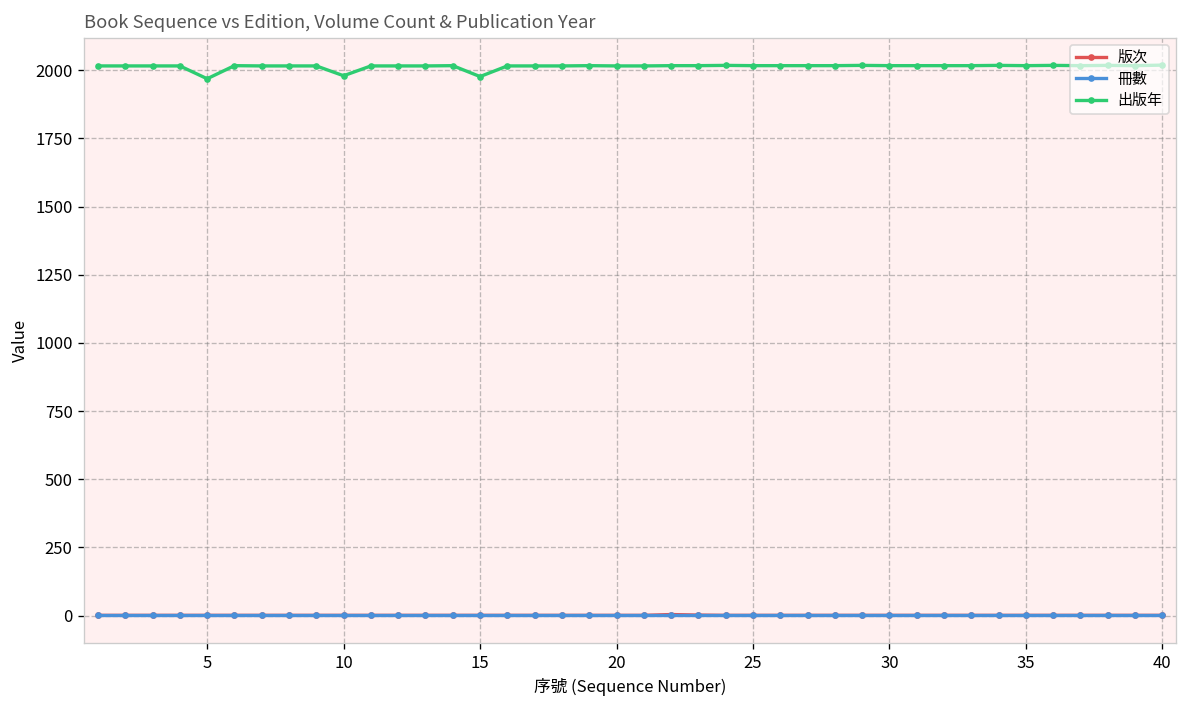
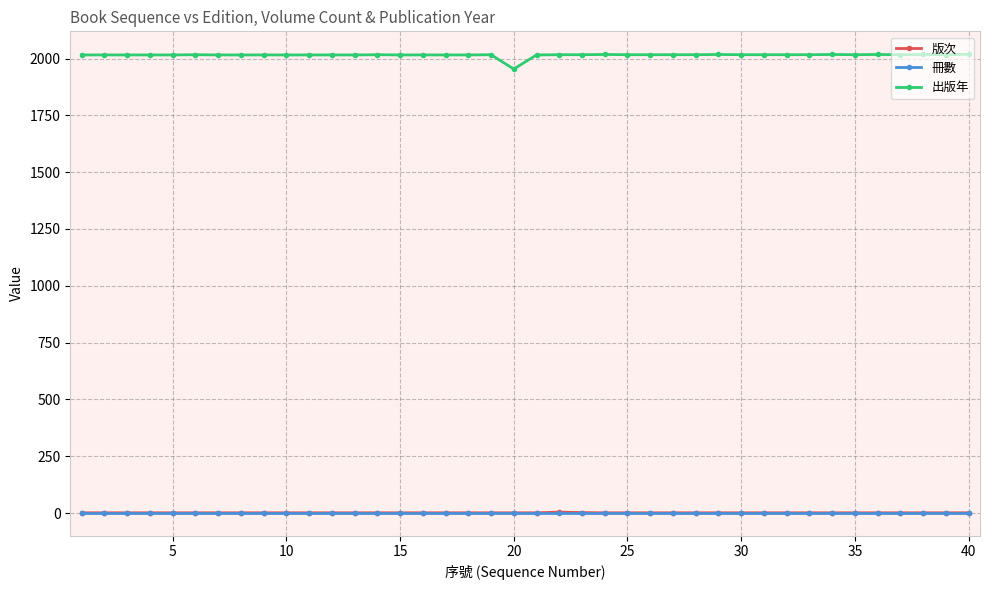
  {
    "出版年": {
-     "5": 1970,
-     "10": 1980,
-     "15": 1980,
-     "20": 2020,
+     "5": 2020,
+     "10": 2020,
+     "15": 2020,
+     "20": 1950,
      "25": 2020,
      "30": 2020,
      "35": 2020
    }
  }
